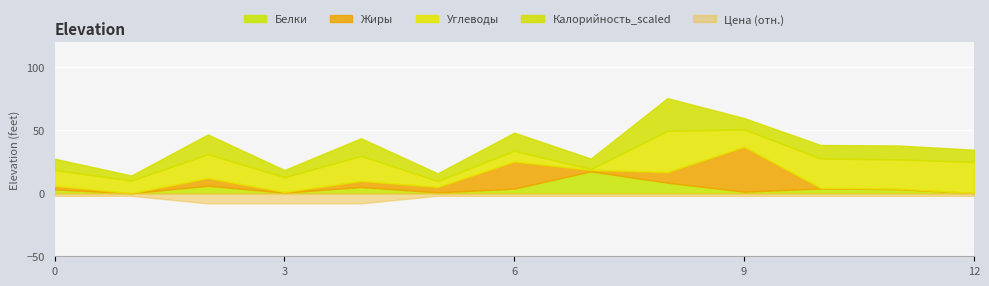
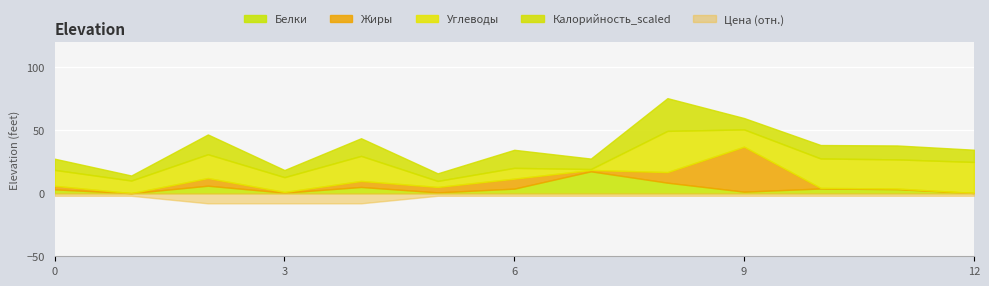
  {
    "Жиры": {
      "0": 3,
-     "6": 22,
+     "6": 8,
      "9": 36
    }
  }
